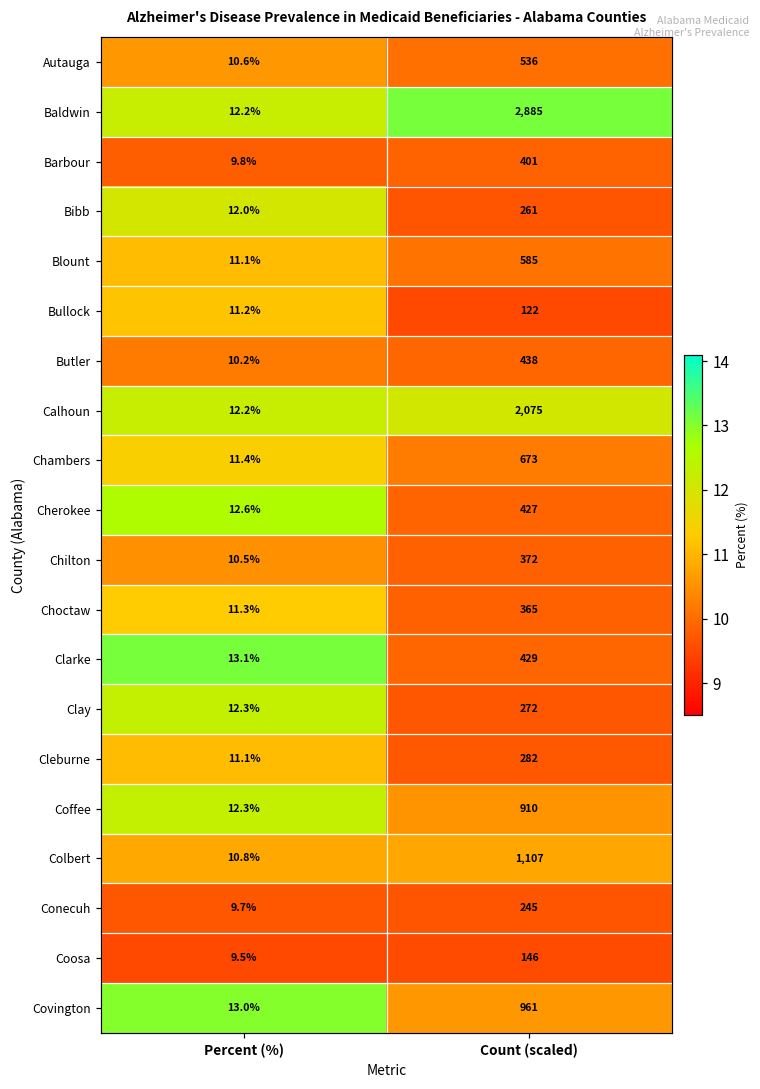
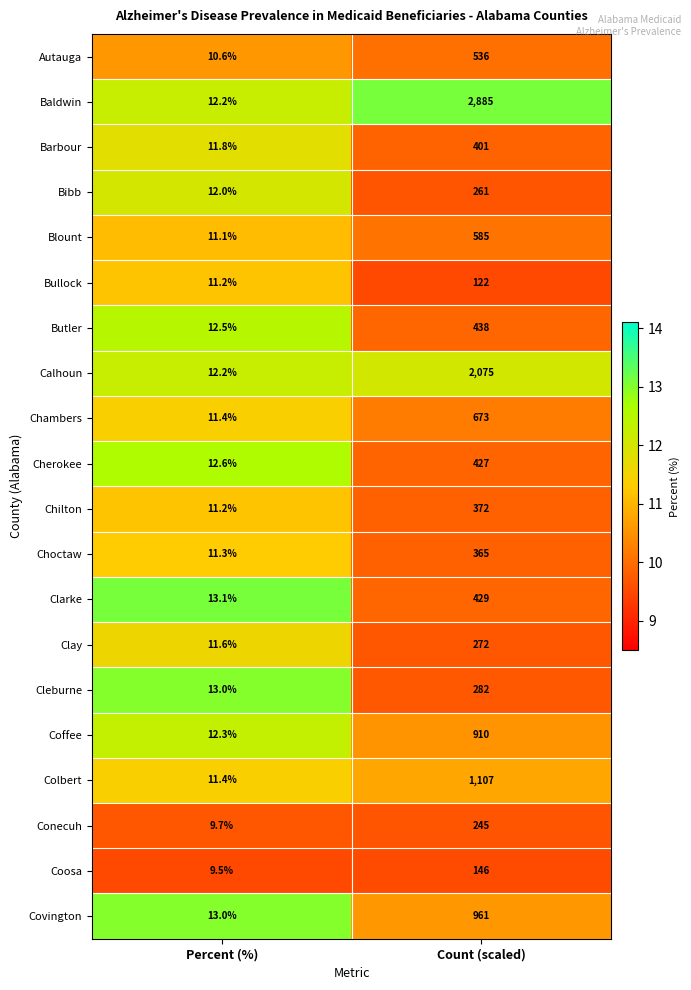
  {
    "Autauga": {
      "Percent (%)": "10.6%",
      "Count (scaled)": "536"
    },
    "Baldwin": {
      "Percent (%)": "12.2%",
      "Count (scaled)": "2,885"
    },
    "Barbour": {
-     "Percent (%)": "9.8%",
+     "Percent (%)": "11.8%",
      "Count (scaled)": "401"
    },
    "Bibb": {
      "Percent (%)": "12.0%",
      "Count (scaled)": "261"
    },
    "Blount": {
      "Percent (%)": "11.1%",
      "Count (scaled)": "585"
    },
    "Bullock": {
      "Percent (%)": "11.2%",
      "Count (scaled)": "122"
    },
    "Butler": {
-     "Percent (%)": "10.2%",
+     "Percent (%)": "12.5%",
      "Count (scaled)": "438"
    },
    "Calhoun": {
      "Percent (%)": "12.2%",
      "Count (scaled)": "2,075"
    },
    "Chambers": {
      "Percent (%)": "11.4%",
      "Count (scaled)": "673"
    },
    "Cherokee": {
      "Percent (%)": "12.6%",
      "Count (scaled)": "427"
    },
    "Chilton": {
-     "Percent (%)": "10.5%",
+     "Percent (%)": "11.2%",
      "Count (scaled)": "372"
    },
    "Choctaw": {
      "Percent (%)": "11.3%",
      "Count (scaled)": "365"
    },
    "Clarke": {
      "Percent (%)": "13.1%",
      "Count (scaled)": "429"
    },
    "Clay": {
-     "Percent (%)": "12.3%",
+     "Percent (%)": "11.6%",
      "Count (scaled)": "272"
    },
    "Cleburne": {
-     "Percent (%)": "11.1%",
+     "Percent (%)": "13.0%",
      "Count (scaled)": "282"
    },
    "Coffee": {
      "Percent (%)": "12.3%",
      "Count (scaled)": "910"
    },
    "Colbert": {
-     "Percent (%)": "10.8%",
+     "Percent (%)": "11.4%",
      "Count (scaled)": "1,107"
    },
    "Conecuh": {
      "Percent (%)": "9.7%",
      "Count (scaled)": "245"
    },
    "Coosa": {
      "Percent (%)": "9.5%",
      "Count (scaled)": "146"
    },
    "Covington": {
      "Percent (%)": "13.0%",
      "Count (scaled)": "961"
    }
  }
